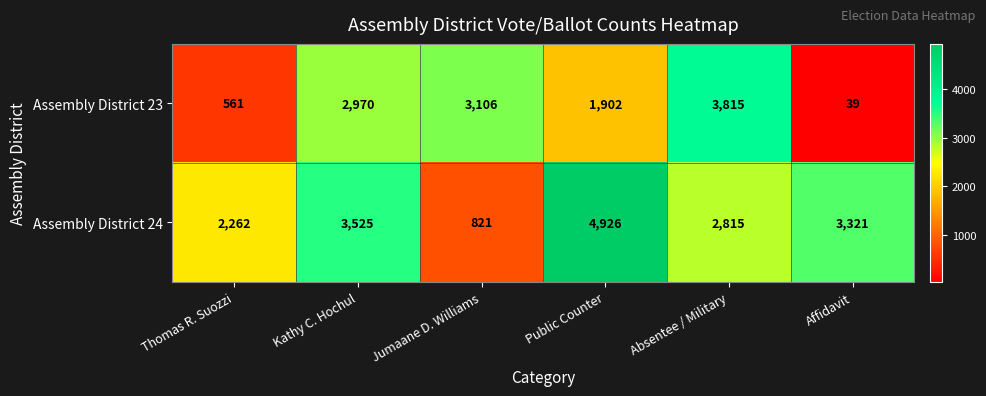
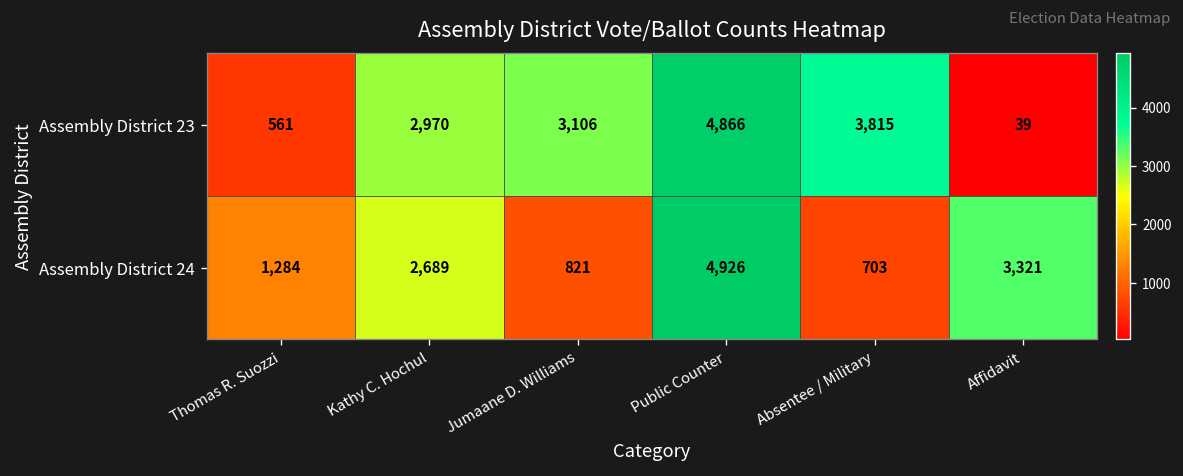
  {
    "Assembly District 23": {
      "Thomas R. Suozzi": "561",
      "Kathy C. Hochul": "2,970",
      "Jumaane D. Williams": "3,106",
-     "Public Counter": "1,902",
+     "Public Counter": "4,866",
      "Absentee / Military": "3,815",
      "Affidavit": "39"
    },
    "Assembly District 24": {
-     "Thomas R. Suozzi": "2,262",
-     "Kathy C. Hochul": "3,525",
+     "Thomas R. Suozzi": "1,284",
+     "Kathy C. Hochul": "2,689",
      "Jumaane D. Williams": "821",
      "Public Counter": "4,926",
-     "Absentee / Military": "2,815",
+     "Absentee / Military": "703",
      "Affidavit": "3,321"
    }
  }
